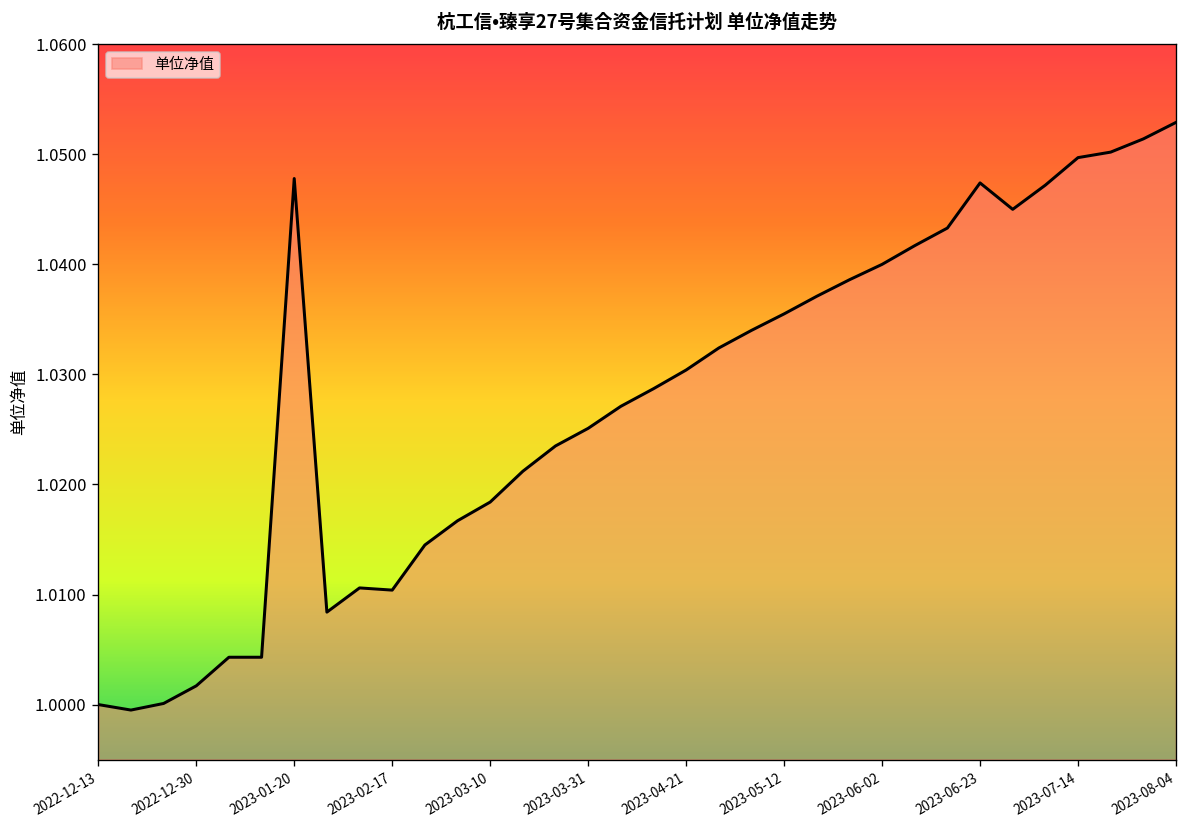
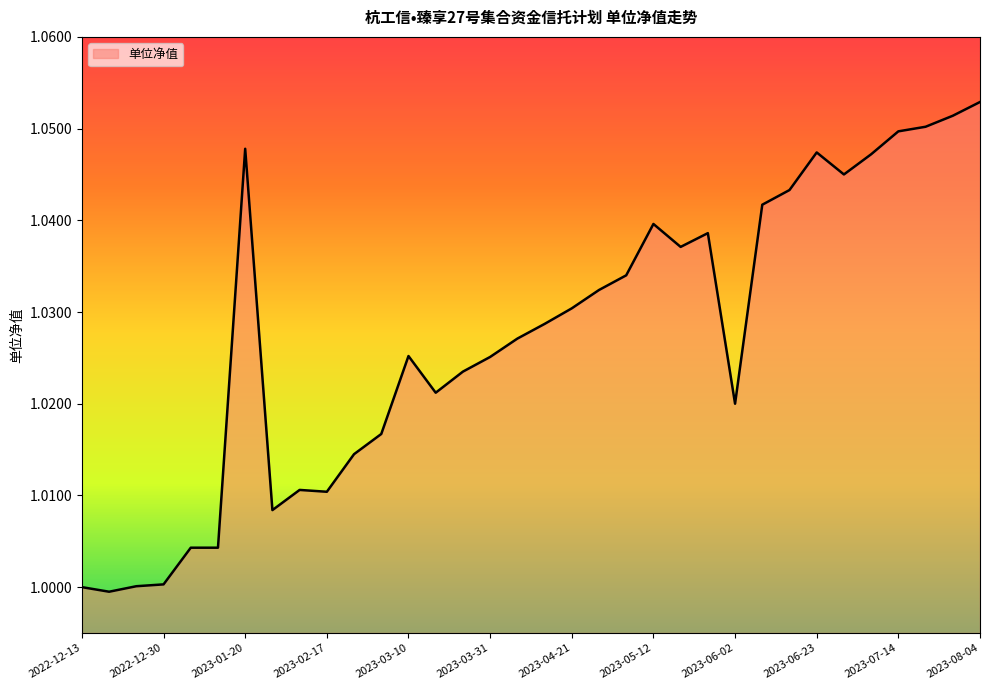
  {
    "2022-12-13": 1.000,
-   "2022-12-30": 1.002,
+   "2022-12-30": 1.000,
    "2023-01-20": 1.048,
    "2023-02-17": 1.010,
-   "2023-03-10": 1.018,
+   "2023-03-10": 1.025,
    "2023-03-31": 1.025,
    "2023-04-21": 1.030,
-   "2023-05-12": 1.036,
-   "2023-06-02": 1.04,
+   "2023-05-12": 1.040,
+   "2023-06-02": 1.02,
    "2023-06-23": 1.047,
    "2023-07-14": 1.050,
    "2023-08-04": 1.053
  }
